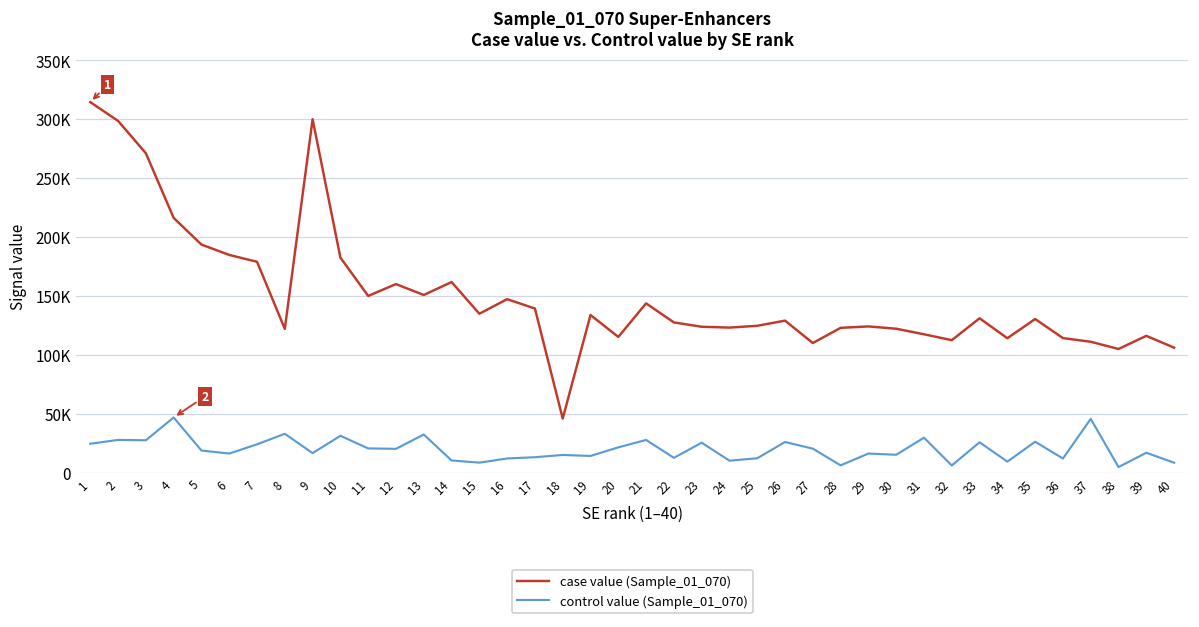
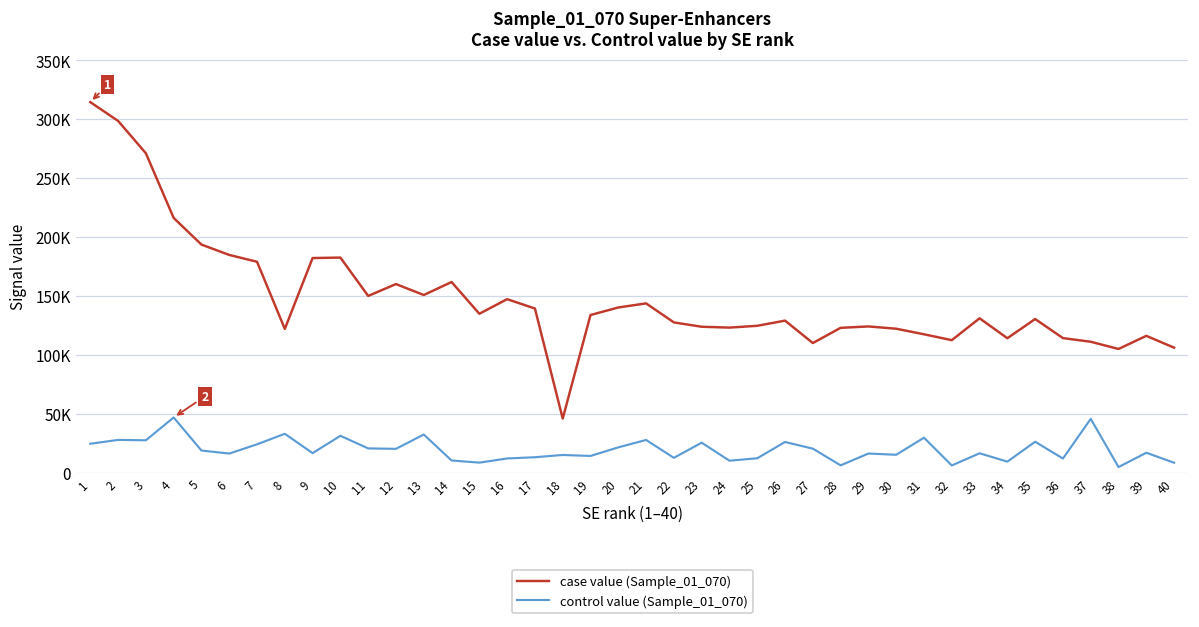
  {
    "case value (Sample_01_070)": {
      "2": 298000,
      "3": 271000,
      "4": 216000,
      "5": 193000,
      "6": 185000,
      "7": 179000,
      "8": 122000,
-     "9": 300000,
+     "9": 182000,
      "10": 182000,
      "11": 150000,
      "12": 160000,
      "13": 151000,
      "14": 162000,
      "15": 135000,
      "16": 147000,
      "17": 139000,
      "18": 46000,
      "19": 134000,
-     "20": 115000,
+     "20": 140000,
      "21": 144000,
      "22": 127000,
      "23": 124000,
      "24": 123000,
      "25": 125000,
      "26": 129000,
      "27": 110000,
      "28": 123000,
      "29": 124000,
      "30": 122000,
      "31": 117000,
      "32": 112000,
      "33": 131000,
      "34": 114000,
      "35": 130000,
      "36": 114000,
      "37": 111000,
      "38": 105000,
      "39": 116000,
      "40": 106000
    },
    "control value (Sample_01_070)": {
      "1": 25000,
      "2": 28000,
      "3": 27000,
      "4": 47000,
      "5": 19000,
      "6": 16000,
      "7": 24000,
      "8": 33000,
      "9": 17000,
      "10": 31000,
      "11": 21000,
      "12": 20000,
      "13": 32000,
      "14": 10000,
      "15": 8000,
      "16": 12000,
      "17": 13000,
      "18": 15000,
      "19": 14000,
      "20": 21000,
      "21": 28000,
      "22": 13000,
      "23": 25000,
      "24": 10000,
      "25": 12000,
      "26": 26000,
      "27": 20000,
      "28": 6000,
      "29": 16000,
      "30": 15000,
      "31": 30000,
      "32": 6000,
-     "33": 26000,
+     "33": 16000,
      "34": 9000,
      "35": 26000,
      "36": 12000,
      "37": 46000,
      "38": 5000,
      "39": 17000,
      "40": 8000
    }
  }
